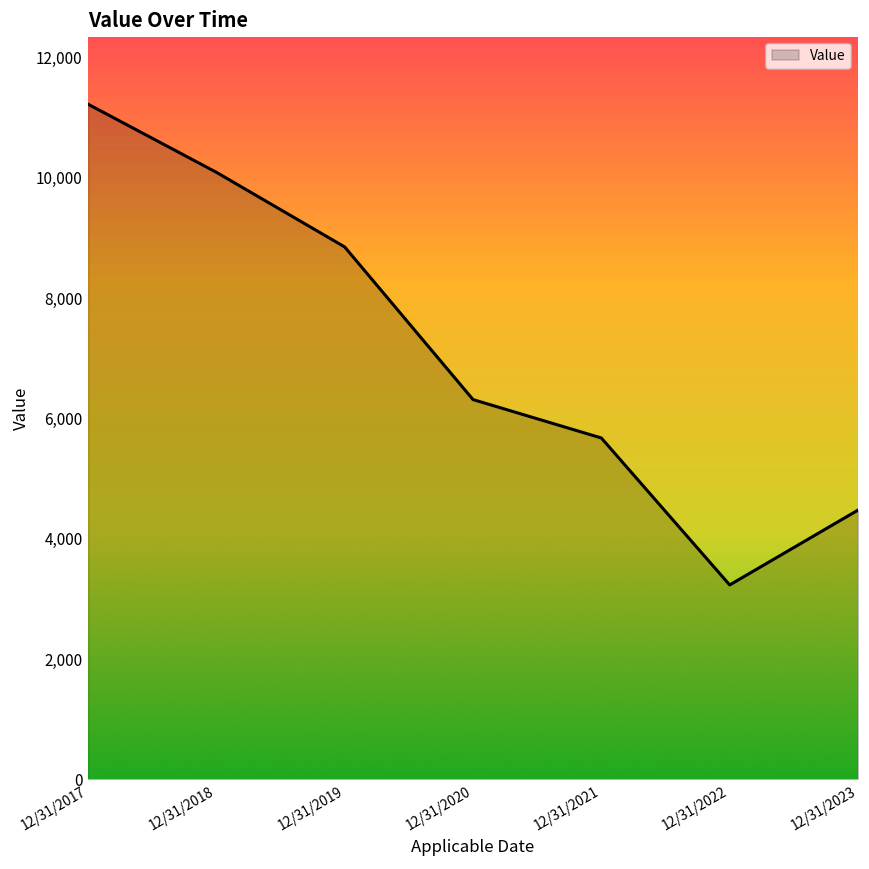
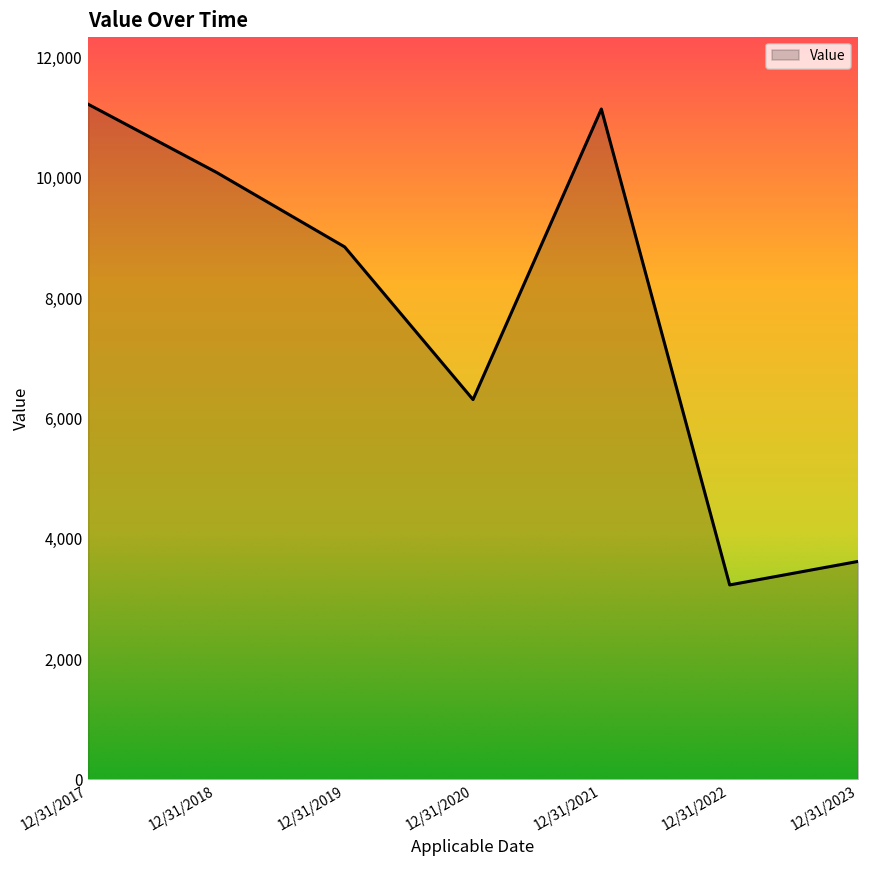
  {
    "12/31/2017": "11,200",
    "12/31/2018": "10,100",
    "12/31/2019": "8,900",
    "12/31/2020": "6,300",
-   "12/31/2021": "5,700",
+   "12/31/2021": "11,100",
    "12/31/2022": "3,200",
-   "12/31/2023": "4,500"
+   "12/31/2023": "3,600"
  }
